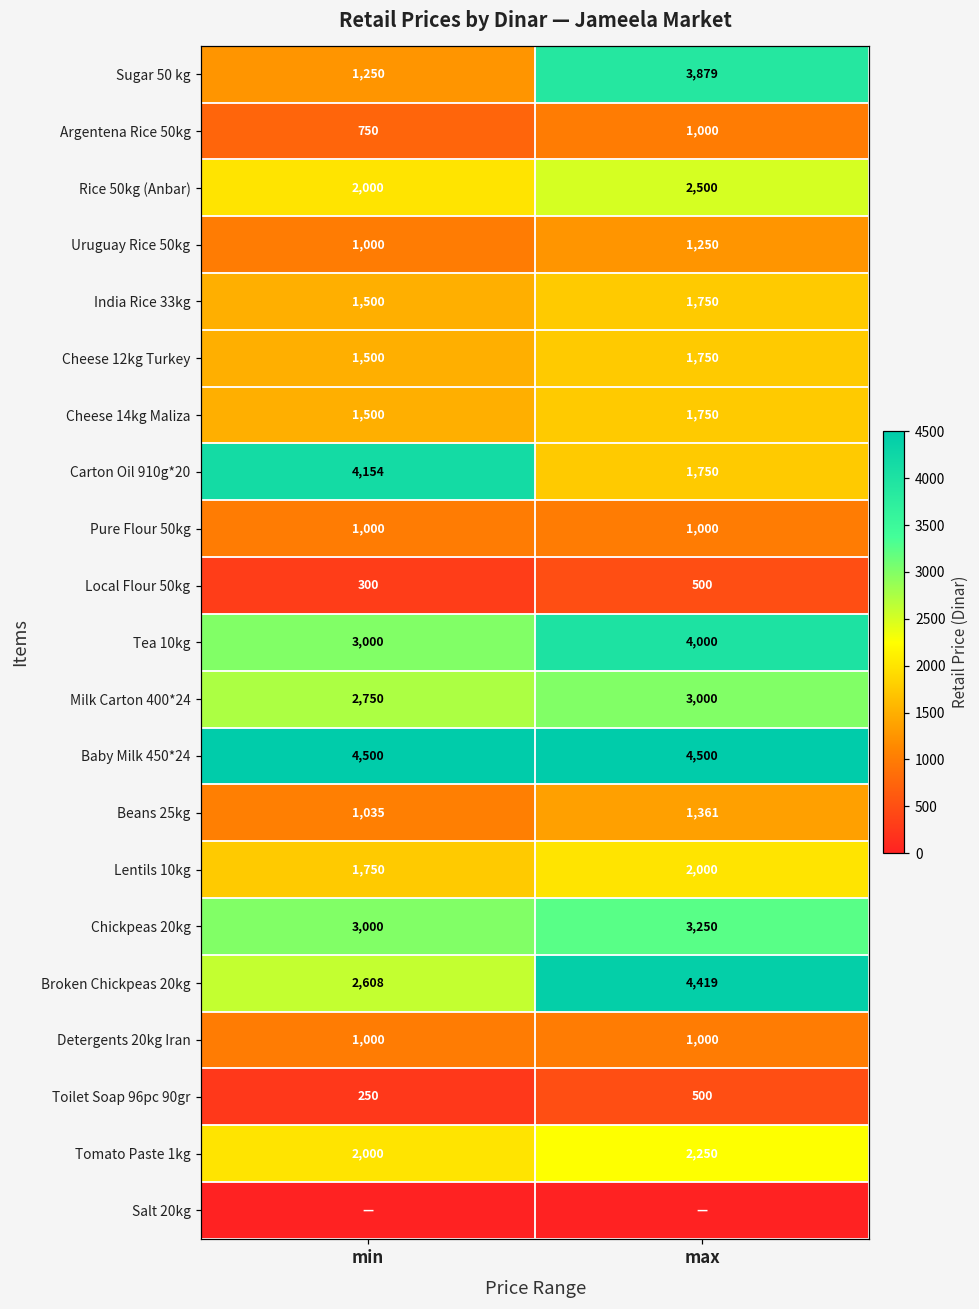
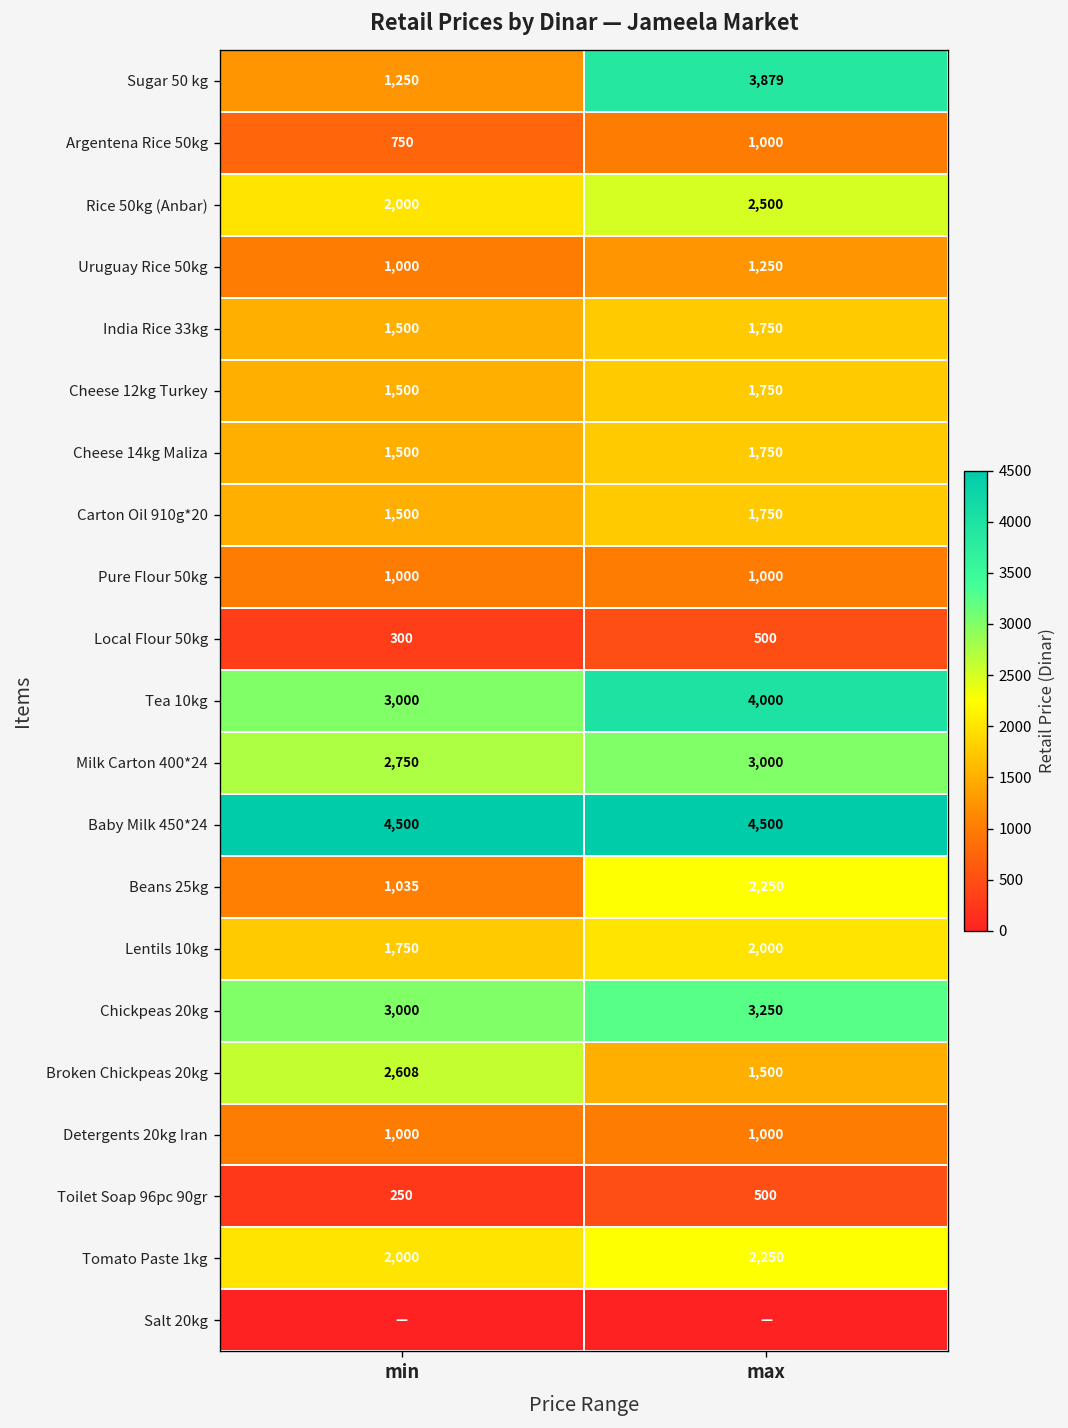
  {
    "Sugar 50 kg": {
      "min": "1,250",
      "max": "3,879"
    },
    "Argentena Rice 50kg": {
      "min": "750",
      "max": "1,000"
    },
    "Rice 50kg (Anbar)": {
      "min": "2,000",
      "max": "2,500"
    },
    "Uruguay Rice 50kg": {
      "min": "1,000",
      "max": "1,250"
    },
    "India Rice 33kg": {
      "min": "1,500",
      "max": "1,750"
    },
    "Cheese 12kg Turkey": {
      "min": "1,500",
      "max": "1,750"
    },
    "Cheese 14kg Maliza": {
      "min": "1,500",
      "max": "1,750"
    },
    "Carton Oil 910g*20": {
-     "min": "4,154",
+     "min": "1,500",
      "max": "1,750"
    },
    "Pure Flour 50kg": {
      "min": "1,000",
      "max": "1,000"
    },
    "Local Flour 50kg": {
      "min": "300",
      "max": "500"
    },
    "Tea 10kg": {
      "min": "3,000",
      "max": "4,000"
    },
    "Milk Carton 400*24": {
      "min": "2,750",
      "max": "3,000"
    },
    "Baby Milk 450*24": {
      "min": "4,500",
      "max": "4,500"
    },
    "Beans 25kg": {
      "min": "1,035",
-     "max": "1,361"
+     "max": "2,250"
    },
    "Lentils 10kg": {
      "min": "1,750",
      "max": "2,000"
    },
    "Chickpeas 20kg": {
      "min": "3,000",
      "max": "3,250"
    },
    "Broken Chickpeas 20kg": {
      "min": "2,608",
-     "max": "4,419"
+     "max": "1,500"
    },
    "Detergents 20kg Iran": {
      "min": "1,000",
      "max": "1,000"
    },
    "Toilet Soap 96pc 90gr": {
      "min": "250",
      "max": "500"
    },
    "Tomato Paste 1kg": {
      "min": "2,000",
      "max": "2,250"
    }
  }
